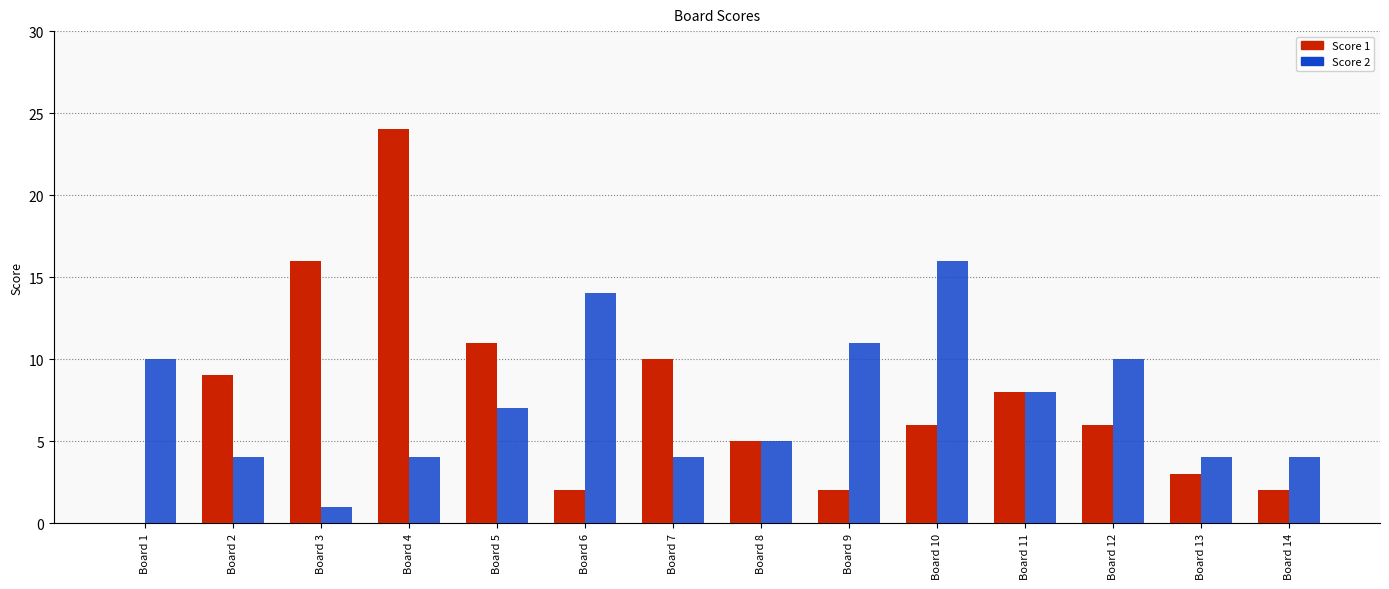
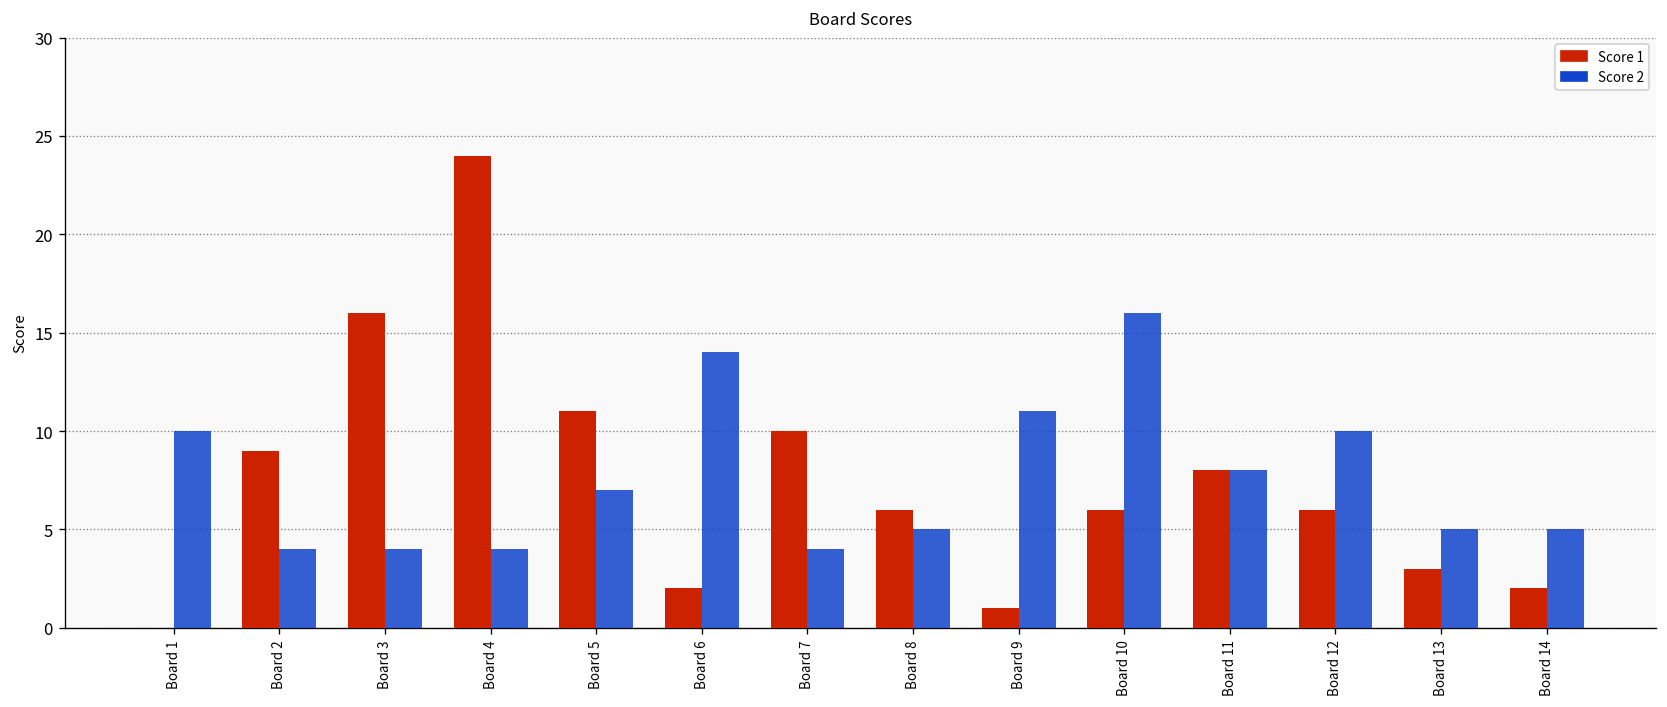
  {
    "Score 1": {
      "Board 1": 0,
      "Board 2": 9,
      "Board 3": 16,
      "Board 4": 24,
      "Board 5": 11,
      "Board 6": 2,
      "Board 7": 10,
-     "Board 8": 5,
-     "Board 9": 2,
+     "Board 8": 6,
+     "Board 9": 1,
      "Board 10": 6,
      "Board 11": 8,
      "Board 12": 6,
      "Board 13": 3,
      "Board 14": 2
    },
    "Score 2": {
      "Board 1": 10,
      "Board 2": 4,
-     "Board 3": 1,
+     "Board 3": 4,
      "Board 4": 4,
      "Board 5": 7,
      "Board 6": 14,
      "Board 7": 4,
      "Board 8": 5,
      "Board 9": 11,
      "Board 10": 16,
      "Board 11": 8,
      "Board 12": 10,
-     "Board 13": 4,
-     "Board 14": 4
+     "Board 13": 5,
+     "Board 14": 5
    }
  }
